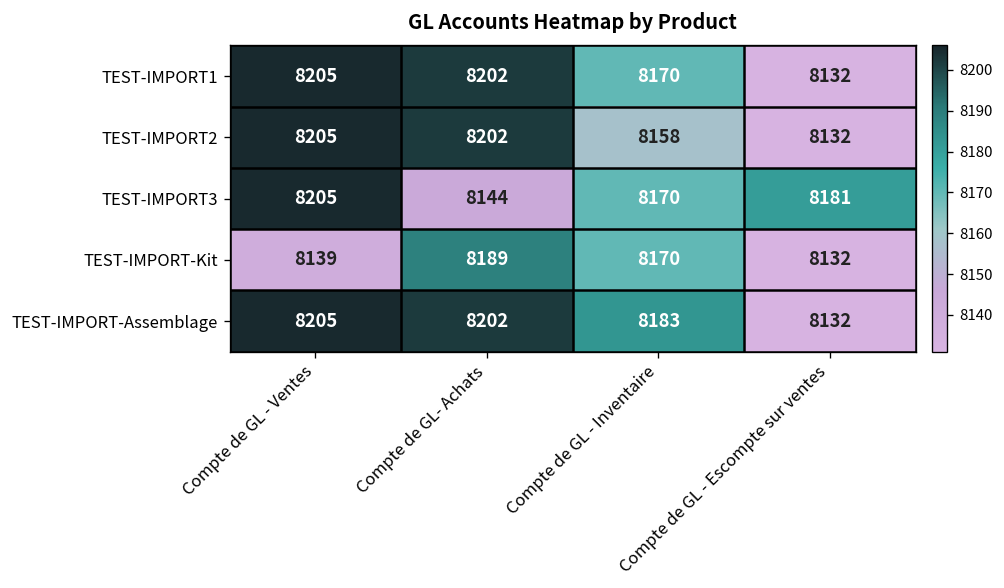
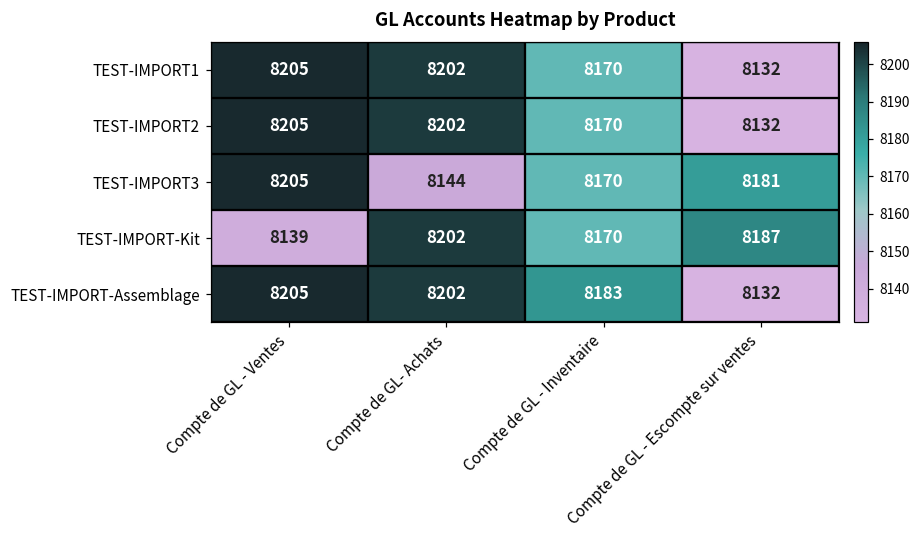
  {
    "TEST-IMPORT1": {
      "Compte de GL - Ventes": 8205,
      "Compte de GL- Achats": 8202,
      "Compte de GL - Inventaire": 8170,
      "Compte de GL - Escompte sur ventes": 8132
    },
    "TEST-IMPORT2": {
      "Compte de GL - Ventes": 8205,
      "Compte de GL- Achats": 8202,
-     "Compte de GL - Inventaire": 8158,
+     "Compte de GL - Inventaire": 8170,
      "Compte de GL - Escompte sur ventes": 8132
    },
    "TEST-IMPORT3": {
      "Compte de GL - Ventes": 8205,
      "Compte de GL- Achats": 8144,
      "Compte de GL - Inventaire": 8170,
      "Compte de GL - Escompte sur ventes": 8181
    },
    "TEST-IMPORT-Kit": {
      "Compte de GL - Ventes": 8139,
-     "Compte de GL- Achats": 8189,
+     "Compte de GL- Achats": 8202,
      "Compte de GL - Inventaire": 8170,
-     "Compte de GL - Escompte sur ventes": 8132
+     "Compte de GL - Escompte sur ventes": 8187
    },
    "TEST-IMPORT-Assemblage": {
      "Compte de GL - Ventes": 8205,
      "Compte de GL- Achats": 8202,
      "Compte de GL - Inventaire": 8183,
      "Compte de GL - Escompte sur ventes": 8132
    }
  }
